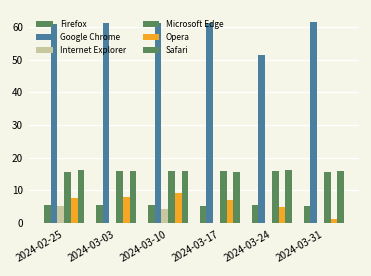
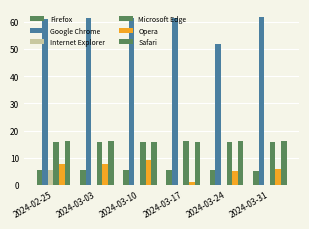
  {
    "Google Chrome": {
      "2024-02-25": 61,
      "2024-03-03": 61,
      "2024-03-10": 61,
      "2024-03-17": 61,
      "2024-03-24": 52,
      "2024-03-31": 62
    },
    "Internet Explorer": {
      "2024-02-25": 5,
-     "2024-03-10": 4
+     "2024-03-10": 0
    },
    "Opera": {
      "2024-02-25": 8,
      "2024-03-03": 8,
      "2024-03-10": 9,
-     "2024-03-17": 7,
+     "2024-03-17": 1,
      "2024-03-24": 5,
-     "2024-03-31": 1
+     "2024-03-31": 6
    }
  }
